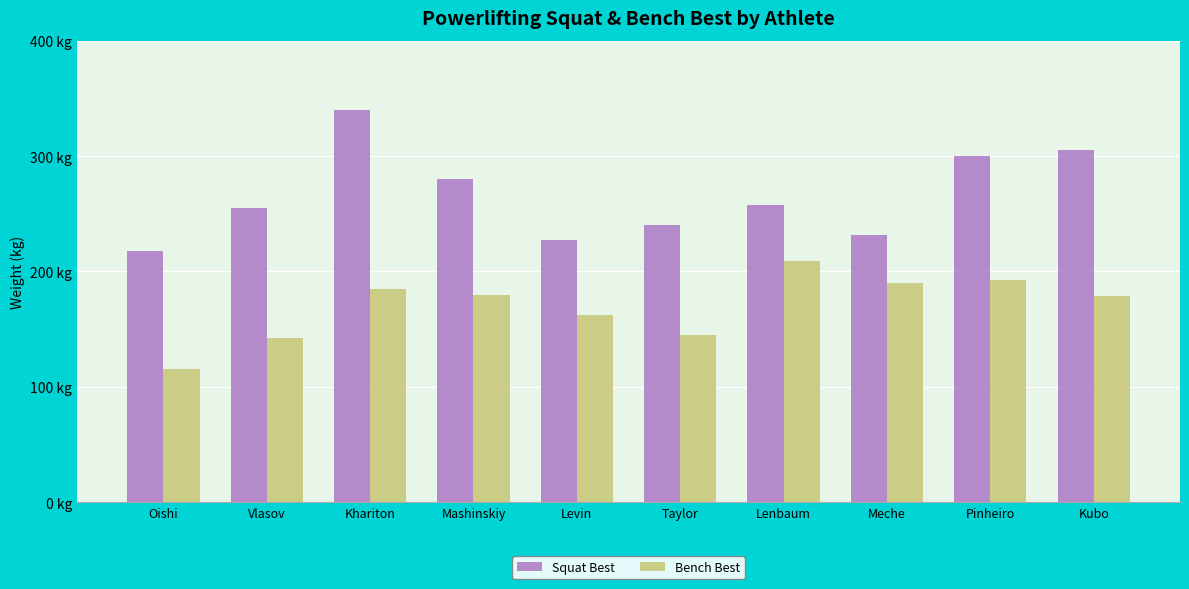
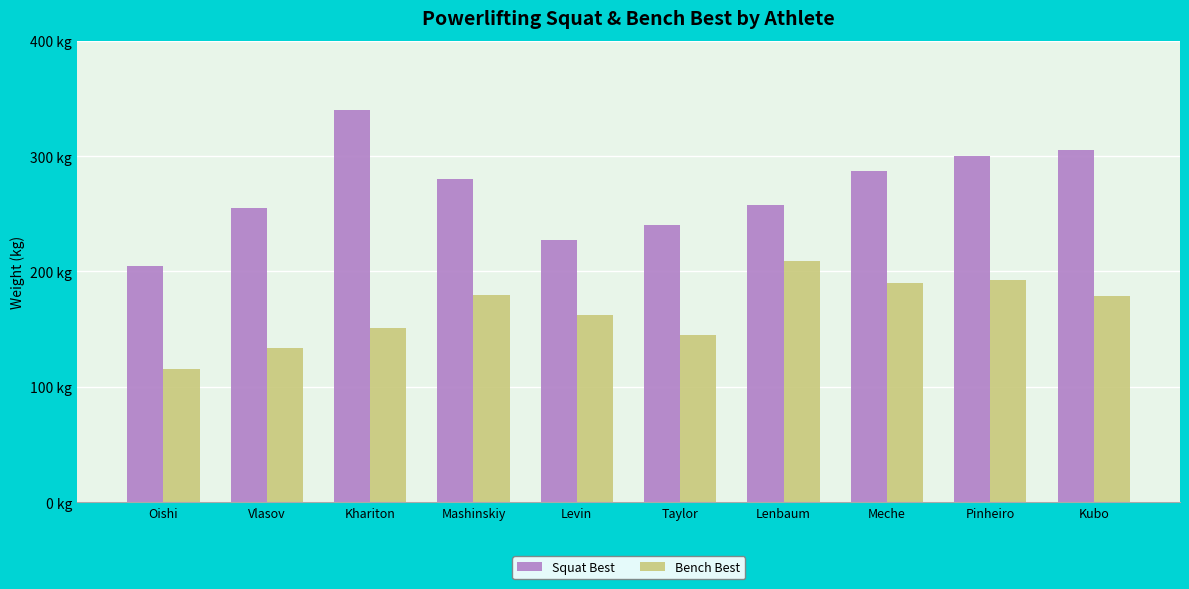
  {
    "Squat Best": {
-     "Oishi": "218 kg",
+     "Oishi": "205 kg",
      "Vlasov": "255 kg",
      "Khariton": "340 kg",
      "Mashinskiy": "280 kg",
      "Levin": "228 kg",
      "Taylor": "241 kg",
      "Lenbaum": "257 kg",
-     "Meche": "232 kg",
+     "Meche": "288 kg",
      "Pinheiro": "300 kg",
      "Kubo": "305 kg"
    },
    "Bench Best": {
      "Oishi": "116 kg",
-     "Vlasov": "143 kg",
-     "Khariton": "185 kg",
+     "Vlasov": "134 kg",
+     "Khariton": "151 kg",
      "Mashinskiy": "180 kg",
      "Levin": "163 kg",
      "Taylor": "145 kg",
      "Lenbaum": "210 kg",
      "Meche": "190 kg",
      "Pinheiro": "193 kg",
      "Kubo": "179 kg"
    }
  }
